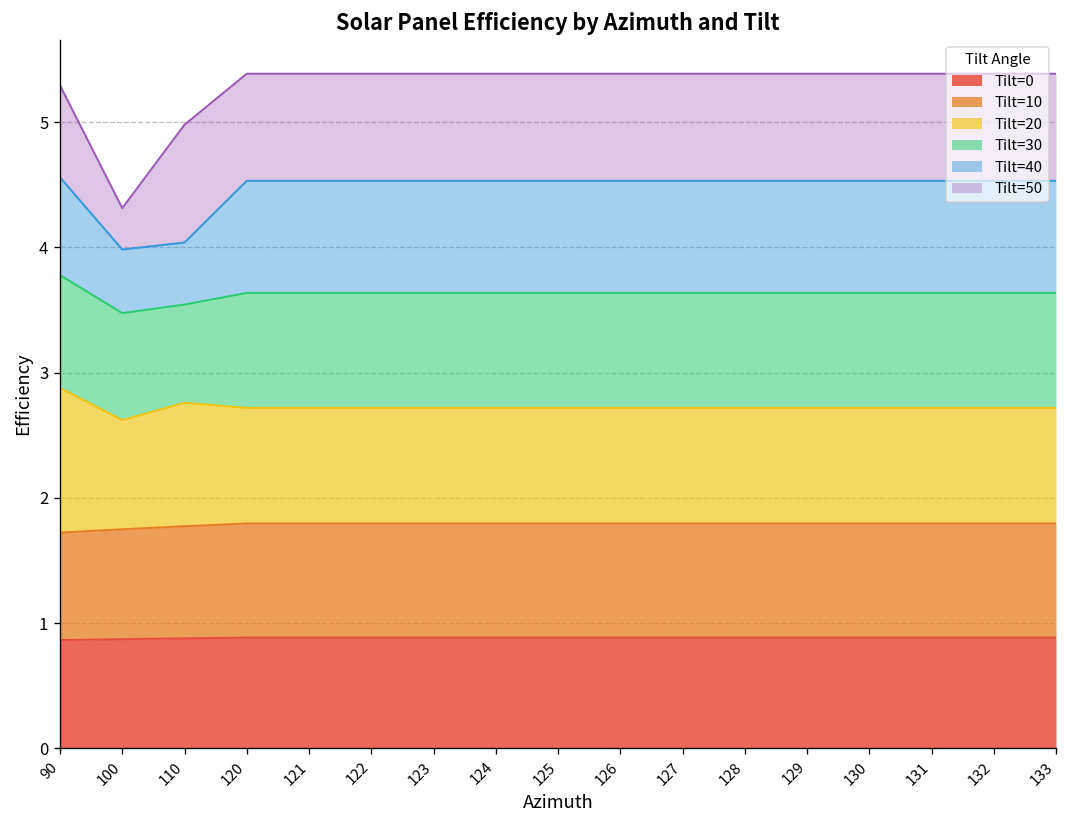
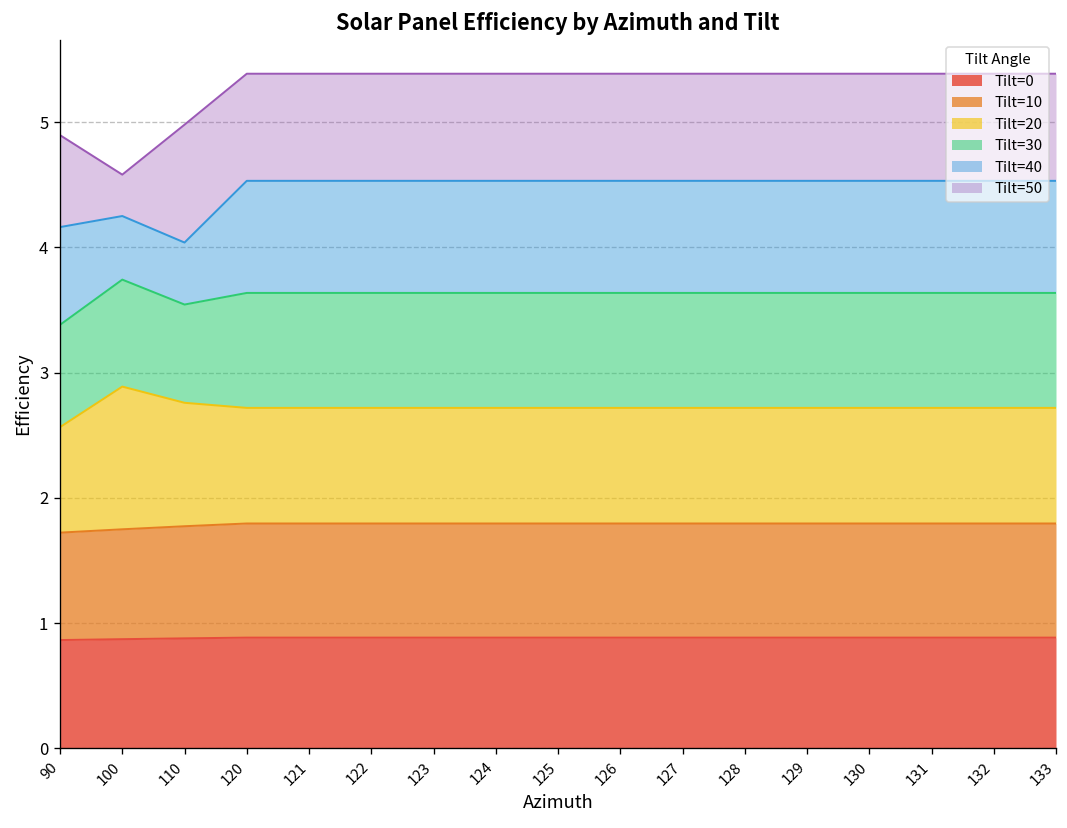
  {
    "Tilt=20": {
-     "90": 1.16,
-     "100": 0.87,
+     "90": 0.84,
+     "100": 1.14,
      "110": 0.99,
      "120": 0.92,
      "121": 0.92,
      "122": 0.92,
      "123": 0.92,
      "124": 0.92,
      "125": 0.92,
      "126": 0.92,
      "127": 0.92,
      "128": 0.92,
      "129": 0.92,
      "130": 0.92,
      "131": 0.92,
      "132": 0.92,
      "133": 0.92
    },
    "Tilt=30": {
-     "90": 0.90,
+     "90": 0.82,
      "100": 0.85,
      "110": 0.78,
      "120": 0.92,
      "121": 0.92,
      "122": 0.92,
      "123": 0.92,
      "124": 0.92,
      "125": 0.92,
      "126": 0.92,
      "127": 0.92,
      "128": 0.92,
      "129": 0.92,
      "130": 0.92,
      "131": 0.92,
      "132": 0.92,
      "133": 0.92
    },
    "Tilt=40": {
      "90": 0.78,
      "100": 0.51,
      "110": 0.50,
      "120": 0.89,
      "121": 0.89,
      "122": 0.89,
      "123": 0.89,
      "124": 0.89,
      "125": 0.89,
      "126": 0.89,
      "127": 0.89,
      "128": 0.89,
      "129": 0.89,
      "130": 0.89,
      "131": 0.89,
      "133": 0.89
    },
    "Tilt=50": {
      "90": 0.73,
      "100": 0.33,
      "110": 0.94,
      "120": 0.86,
      "121": 0.86,
      "122": 0.86,
      "123": 0.86,
      "124": 0.86,
      "125": 0.86,
      "126": 0.86,
      "127": 0.86,
      "128": 0.86,
      "129": 0.86,
      "130": 0.86,
      "131": 0.86,
      "133": 0.86
    }
  }
